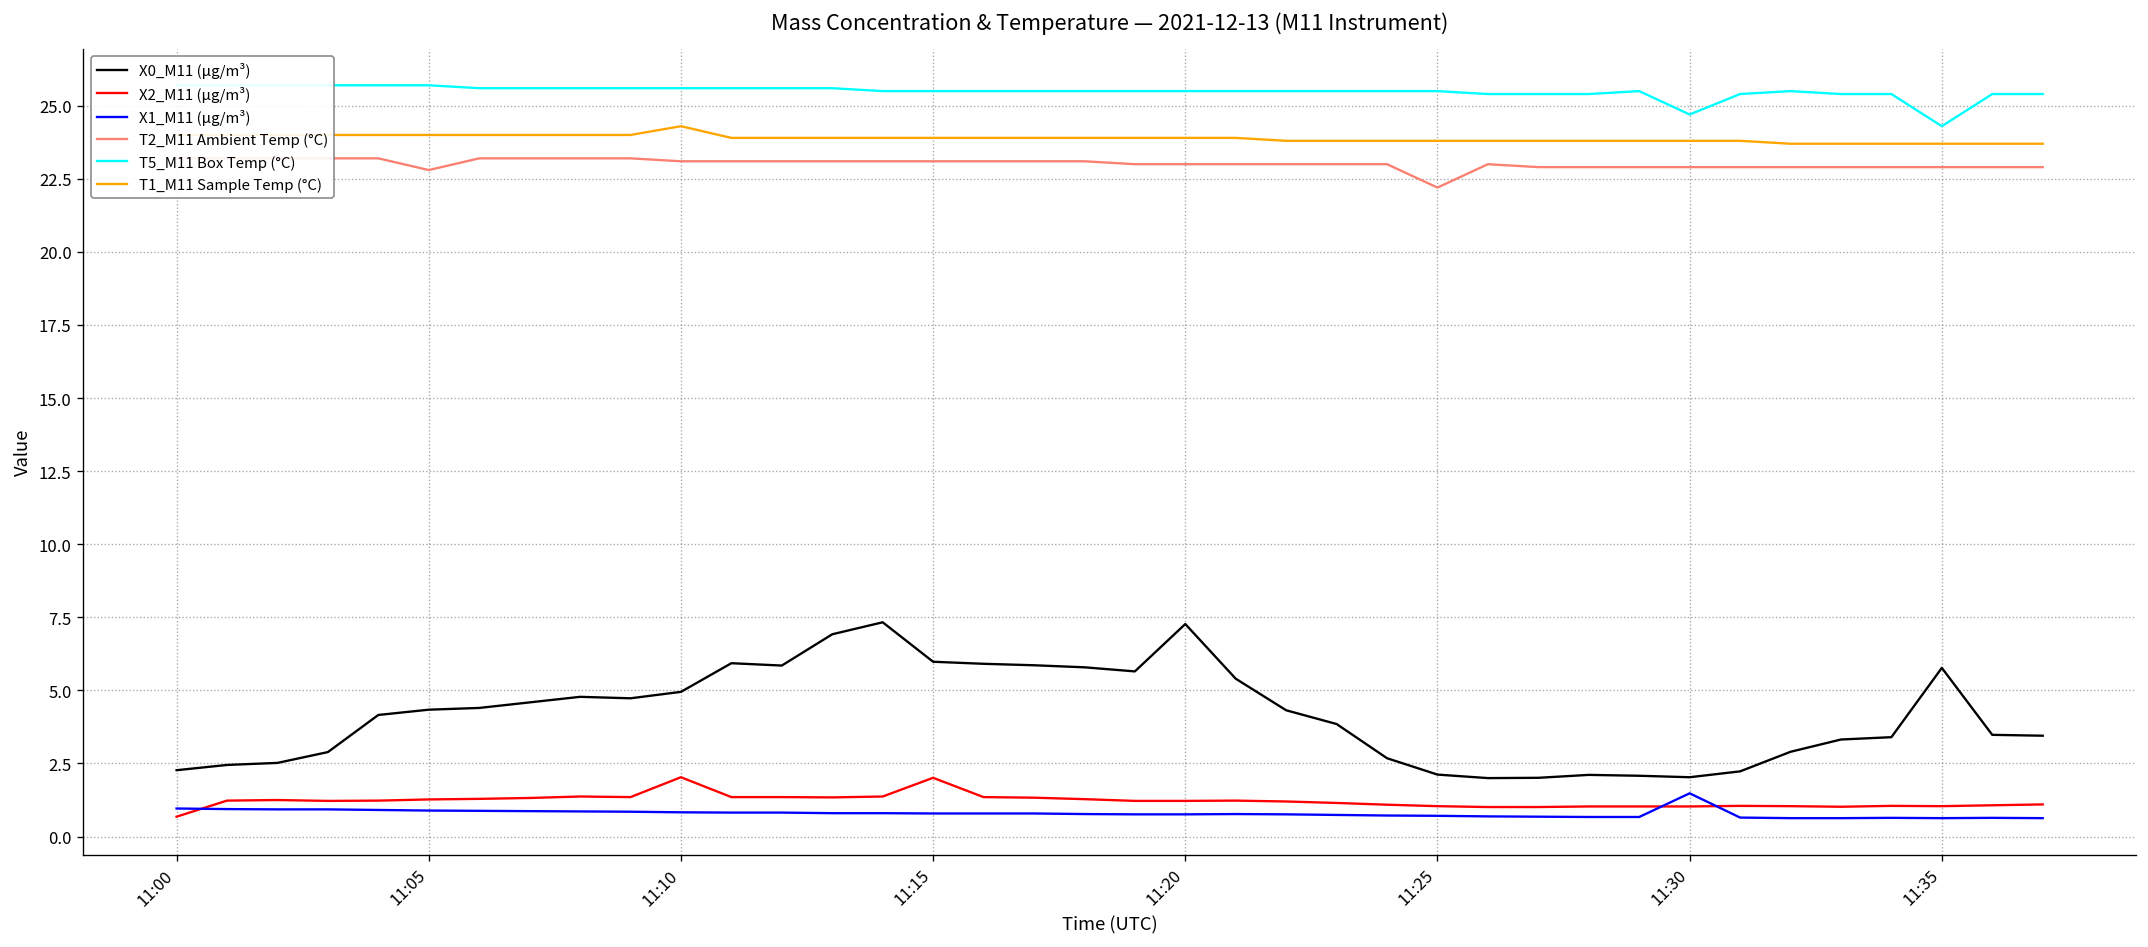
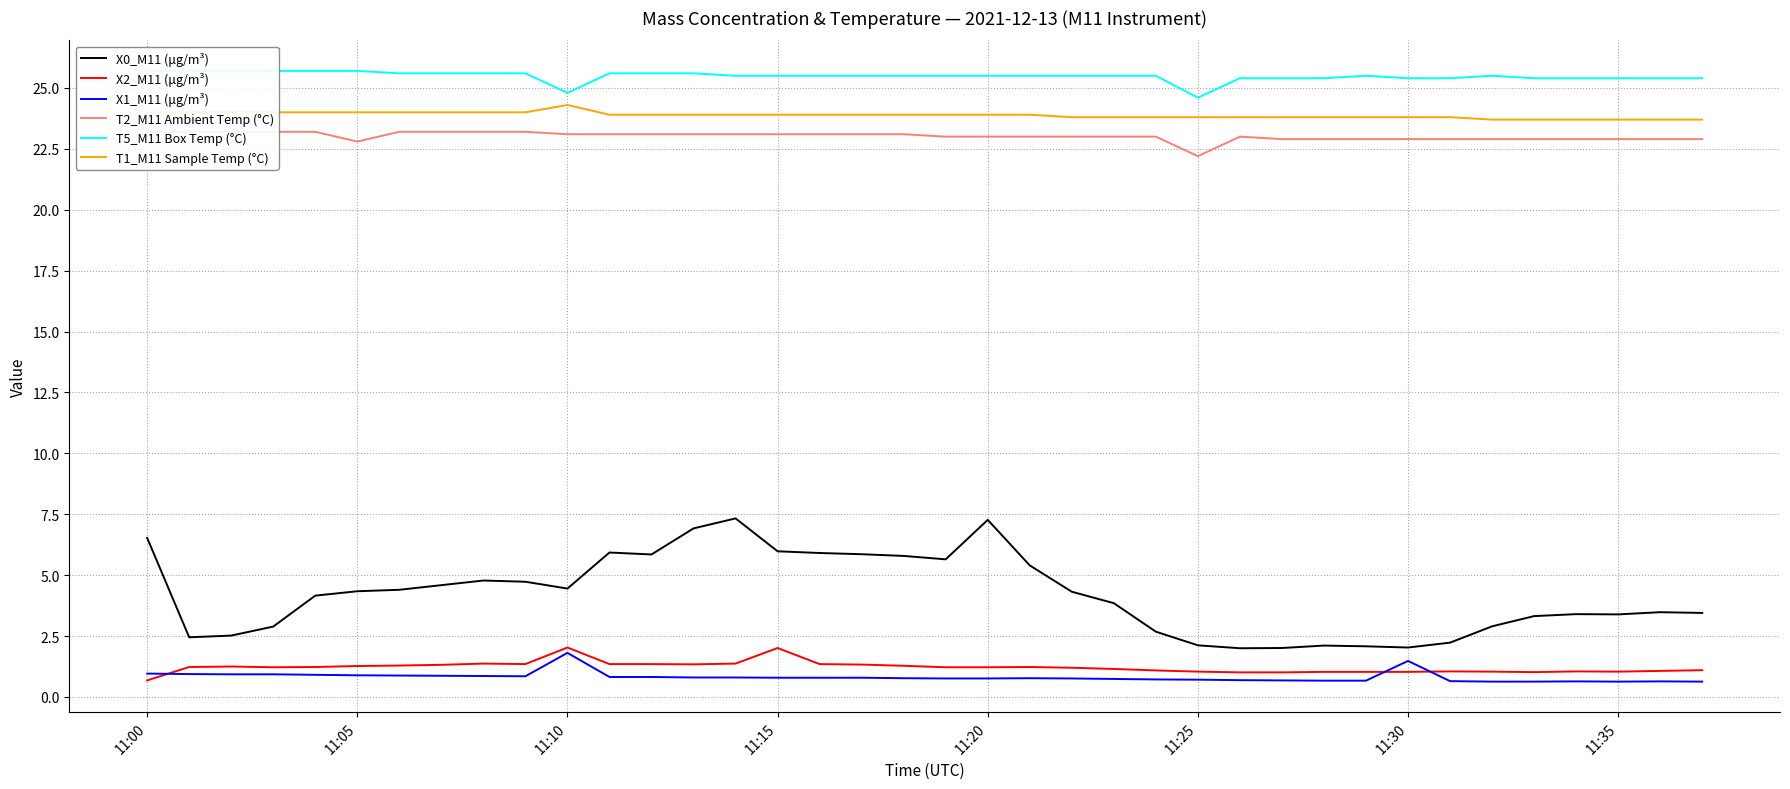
  {
    "X0_M11 (μg/m³)": {
-     "11:00": 2.3,
+     "11:00": 6.5,
      "11:05": 4.3,
-     "11:10": 5.0,
+     "11:10": 4.5,
      "11:15": 6.0,
      "11:20": 7.3,
      "11:25": 2.1,
      "11:30": 2.0,
-     "11:35": 5.8
+     "11:35": 3.4
    },
    "X2_M11 (μg/m³)": {
      "11:00": 0.7,
      "11:05": 1.3,
      "11:10": 2.0,
      "11:15": 2.0,
      "11:20": 1.2,
      "11:25": 1.0,
      "11:30": 1.0,
      "11:35": 1.0
    },
    "X1_M11 (μg/m³)": {
      "11:00": 1.0,
      "11:05": 0.9,
-     "11:10": 0.8,
+     "11:10": 1.8,
      "11:15": 0.8,
      "11:20": 0.8,
      "11:25": 0.7,
      "11:30": 1.5,
      "11:35": 0.6
    },
    "T2_M11 Ambient Temp (°C)": {
      "11:05": 22.8,
      "11:10": 23.1,
      "11:15": 23.1,
      "11:20": 23.0,
      "11:25": 22.2,
      "11:30": 22.9,
      "11:35": 22.9
    },
    "T5_M11 Box Temp (°C)": {
      "11:05": 25.7,
-     "11:10": 25.6,
+     "11:10": 24.8,
      "11:15": 25.5,
      "11:20": 25.5,
-     "11:25": 25.5,
-     "11:30": 24.7,
-     "11:35": 24.3
+     "11:25": 24.6,
+     "11:30": 25.4,
+     "11:35": 25.4
    },
    "T1_M11 Sample Temp (°C)": {
      "11:05": 24.0,
      "11:10": 24.3,
      "11:15": 23.9,
      "11:20": 23.9,
      "11:25": 23.8,
      "11:30": 23.8,
      "11:35": 23.7
    }
  }
